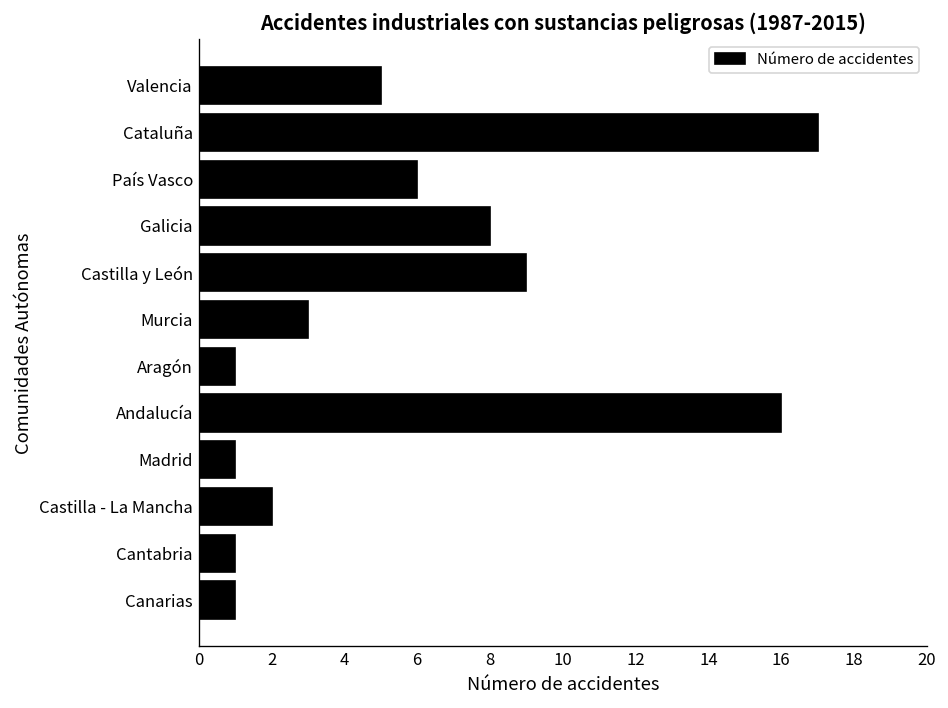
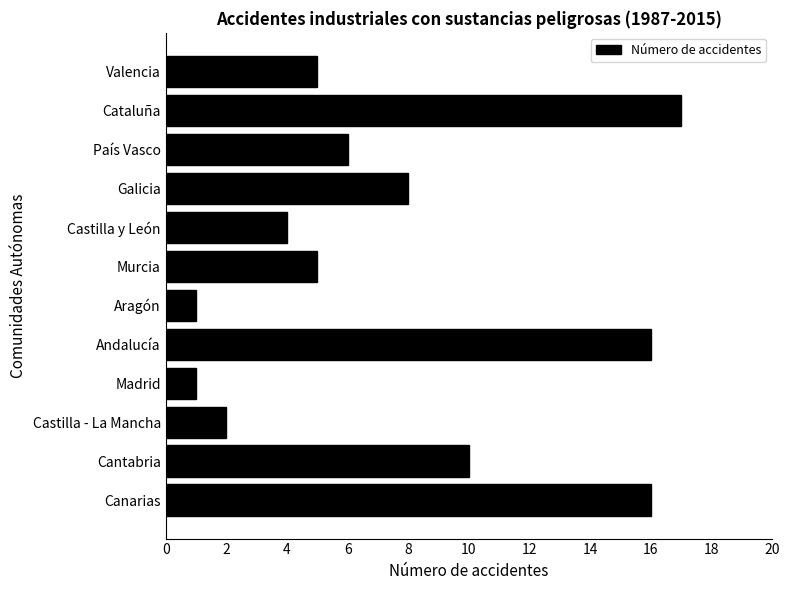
  {
    "Valencia": 5,
    "Cataluña": 17,
    "País Vasco": 6,
    "Galicia": 8,
-   "Castilla y León": 9,
-   "Murcia": 3,
+   "Castilla y León": 4,
+   "Murcia": 5,
    "Aragón": 1,
    "Andalucía": 16,
    "Madrid": 1,
    "Castilla - La Mancha": 2,
-   "Cantabria": 1,
-   "Canarias": 1
+   "Cantabria": 10,
+   "Canarias": 16
  }
